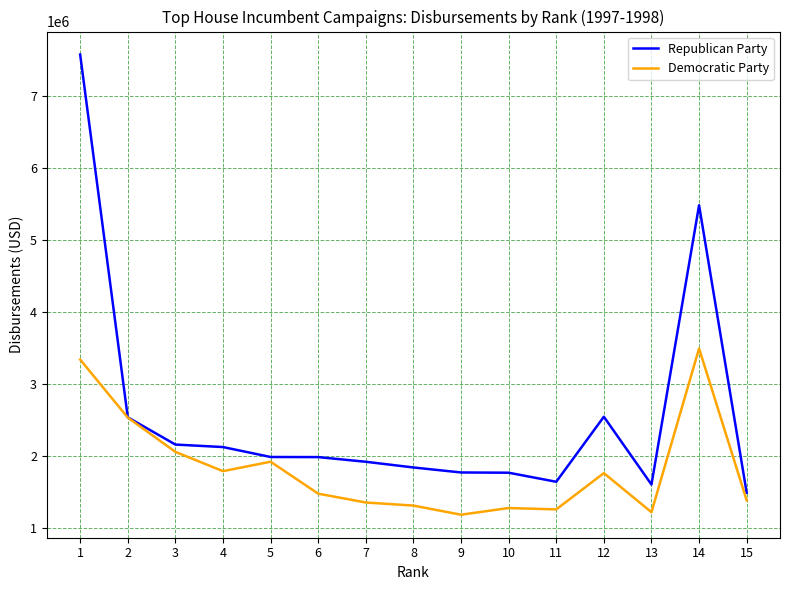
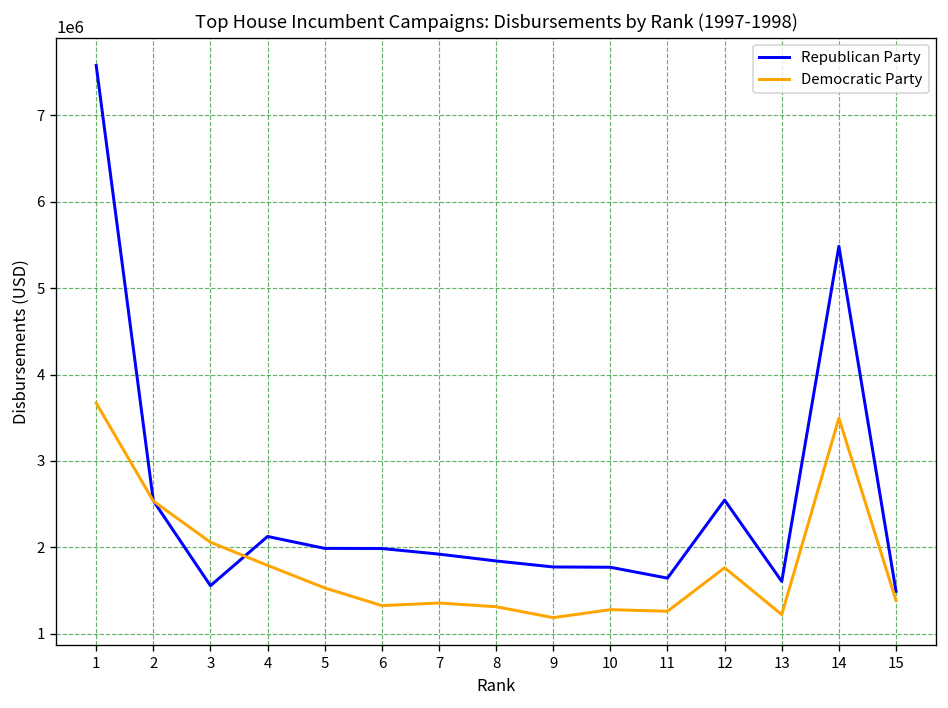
  {
    "Republican Party": {
      "1": 7600000,
-     "3": 2200000,
+     "3": 1600000,
      "4": 2100000,
      "5": 2000000,
      "6": 2000000,
      "7": 1900000,
      "8": 1800000,
      "9": 1800000,
      "10": 1800000,
      "11": 1600000,
      "12": 2500000,
      "13": 1600000,
      "14": 5500000,
      "15": 1500000
    },
    "Democratic Party": {
-     "1": 3300000,
+     "1": 3700000,
      "3": 2100000,
      "4": 1800000,
-     "5": 1900000,
-     "6": 1500000,
+     "5": 1500000,
+     "6": 1300000,
      "7": 1400000,
      "8": 1300000,
      "9": 1200000,
      "10": 1300000,
      "11": 1300000,
      "12": 1800000,
      "13": 1200000,
      "14": 3500000,
      "15": 1400000
    }
  }
